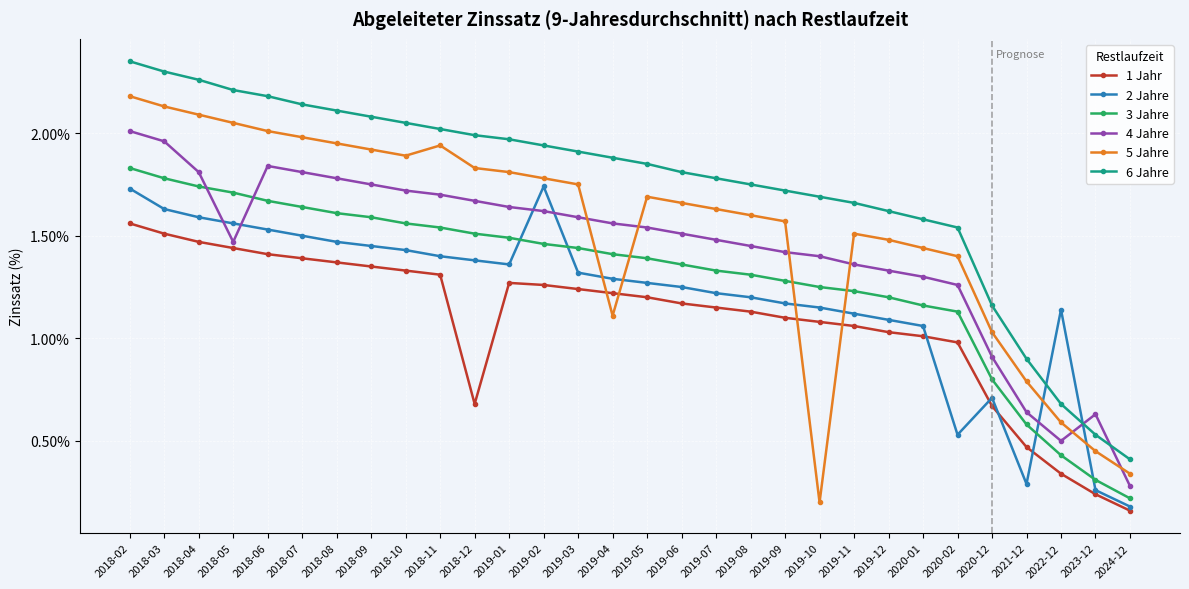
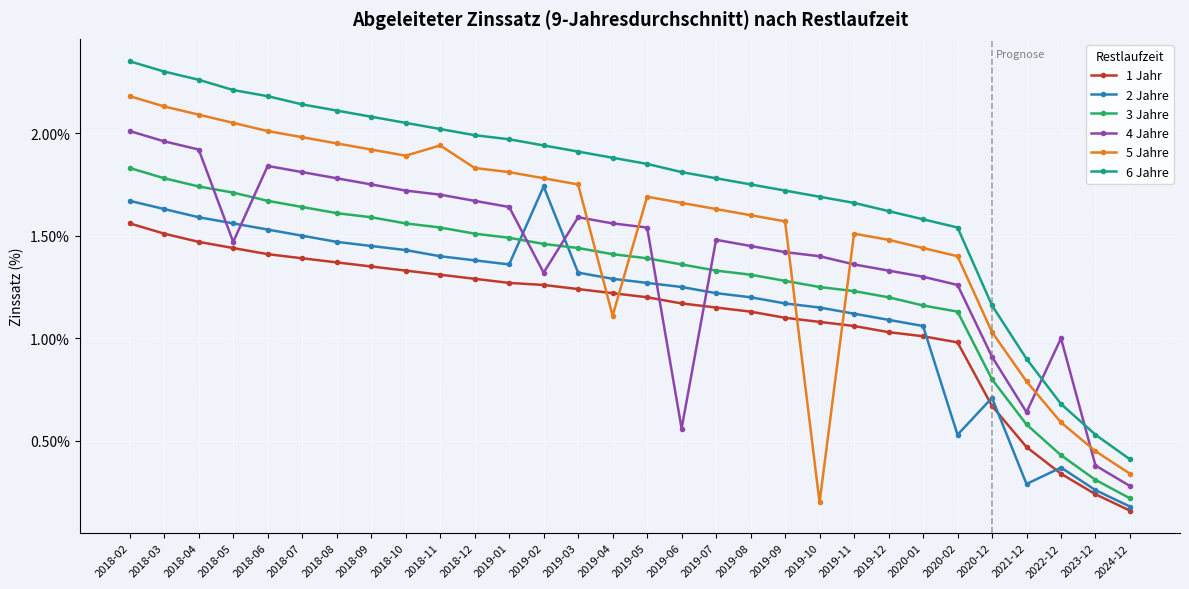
  {
    "1 Jahr": {
      "2018-02": "1.56%",
      "2018-03": "1.51%",
      "2018-04": "1.47%",
      "2018-05": "1.44%",
      "2018-06": "1.41%",
      "2018-07": "1.39%",
      "2018-08": "1.37%",
      "2018-09": "1.35%",
      "2018-10": "1.33%",
      "2018-11": "1.31%",
-     "2018-12": "0.68%",
+     "2018-12": "1.29%",
      "2019-01": "1.27%",
      "2019-02": "1.26%",
      "2019-03": "1.24%",
      "2019-04": "1.22%",
      "2019-05": "1.20%",
      "2019-06": "1.17%",
      "2019-07": "1.15%",
      "2019-08": "1.13%",
      "2019-09": "1.10%",
      "2019-10": "1.08%",
      "2019-11": "1.06%",
      "2019-12": "1.03%",
      "2020-01": "1.01%",
      "2020-02": "0.98%",
      "2020-12": "0.67%",
      "2021-12": "0.47%",
      "2022-12": "0.34%",
      "2023-12": "0.24%",
      "2024-12": "0.16%"
    },
    "2 Jahre": {
-     "2018-02": "1.73%",
+     "2018-02": "1.67%",
      "2018-03": "1.63%",
      "2018-04": "1.59%",
      "2018-05": "1.56%",
      "2018-06": "1.53%",
      "2018-07": "1.50%",
      "2018-08": "1.47%",
      "2018-09": "1.45%",
      "2018-10": "1.43%",
      "2018-11": "1.40%",
      "2018-12": "1.38%",
      "2019-01": "1.36%",
      "2019-02": "1.74%",
      "2019-03": "1.32%",
      "2019-04": "1.29%",
      "2019-05": "1.27%",
      "2019-06": "1.25%",
      "2019-07": "1.22%",
      "2019-08": "1.20%",
      "2019-09": "1.17%",
      "2019-10": "1.15%",
      "2019-11": "1.12%",
      "2019-12": "1.09%",
      "2020-01": "1.06%",
      "2020-02": "0.53%",
      "2020-12": "0.71%",
      "2021-12": "0.29%",
-     "2022-12": "1.14%",
+     "2022-12": "0.37%",
      "2023-12": "0.26%",
      "2024-12": "0.18%"
    },
    "4 Jahre": {
      "2018-02": "2.01%",
      "2018-03": "1.96%",
-     "2018-04": "1.81%",
+     "2018-04": "1.92%",
      "2018-05": "1.47%",
      "2018-06": "1.84%",
      "2018-07": "1.81%",
      "2018-08": "1.78%",
      "2018-09": "1.75%",
      "2018-10": "1.72%",
      "2018-11": "1.70%",
      "2018-12": "1.67%",
      "2019-01": "1.64%",
-     "2019-02": "1.62%",
+     "2019-02": "1.32%",
      "2019-03": "1.59%",
      "2019-04": "1.56%",
      "2019-05": "1.54%",
-     "2019-06": "1.51%",
+     "2019-06": "0.56%",
      "2019-07": "1.48%",
      "2019-08": "1.45%",
      "2019-09": "1.42%",
      "2019-10": "1.40%",
      "2019-11": "1.36%",
      "2019-12": "1.33%",
      "2020-01": "1.30%",
      "2020-02": "1.26%",
      "2020-12": "0.91%",
      "2021-12": "0.64%",
-     "2022-12": "0.5%",
-     "2023-12": "0.63%",
+     "2022-12": "1.0%",
+     "2023-12": "0.38%",
      "2024-12": "0.28%"
    },
    "5 Jahre": {
      "2018-02": "2.18%",
      "2018-03": "2.13%",
      "2018-04": "2.09%",
      "2018-05": "2.05%",
      "2018-06": "2.01%",
      "2018-07": "1.98%",
      "2018-08": "1.95%",
      "2018-09": "1.92%",
      "2018-10": "1.89%",
      "2018-11": "1.94%",
      "2018-12": "1.83%",
      "2019-01": "1.81%",
      "2019-02": "1.78%",
      "2019-03": "1.75%",
      "2019-04": "1.11%",
      "2019-05": "1.69%",
      "2019-06": "1.66%",
      "2019-07": "1.63%",
      "2019-08": "1.60%",
      "2019-09": "1.57%",
      "2019-10": "0.20%",
      "2019-11": "1.51%",
      "2019-12": "1.48%",
      "2020-01": "1.44%",
      "2020-02": "1.40%",
      "2020-12": "1.03%",
      "2021-12": "0.79%",
      "2022-12": "0.59%",
      "2023-12": "0.45%",
      "2024-12": "0.34%"
    }
  }
